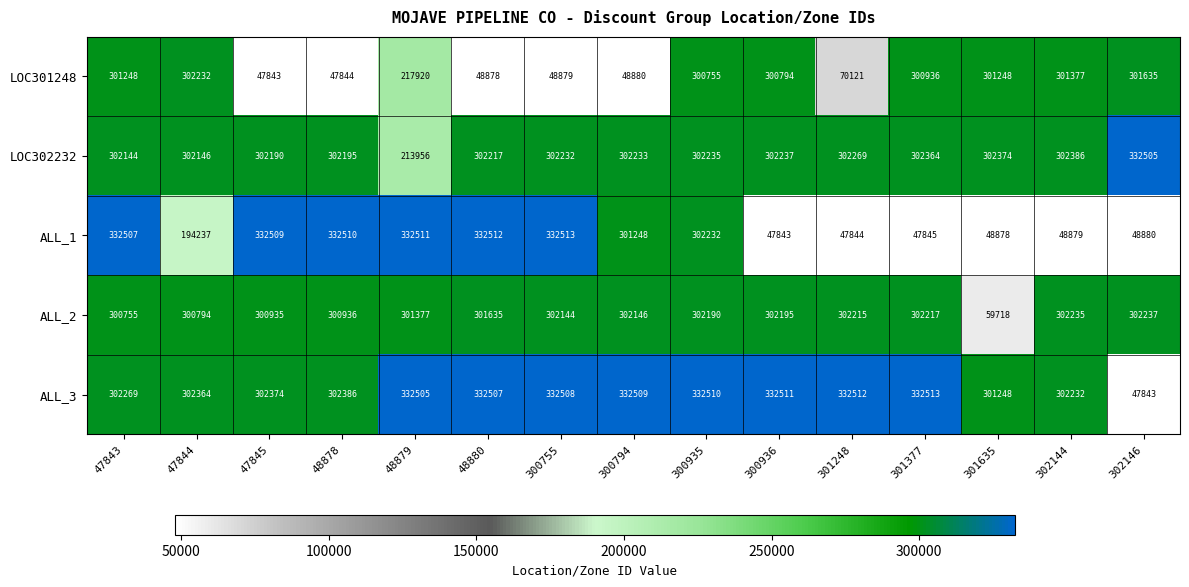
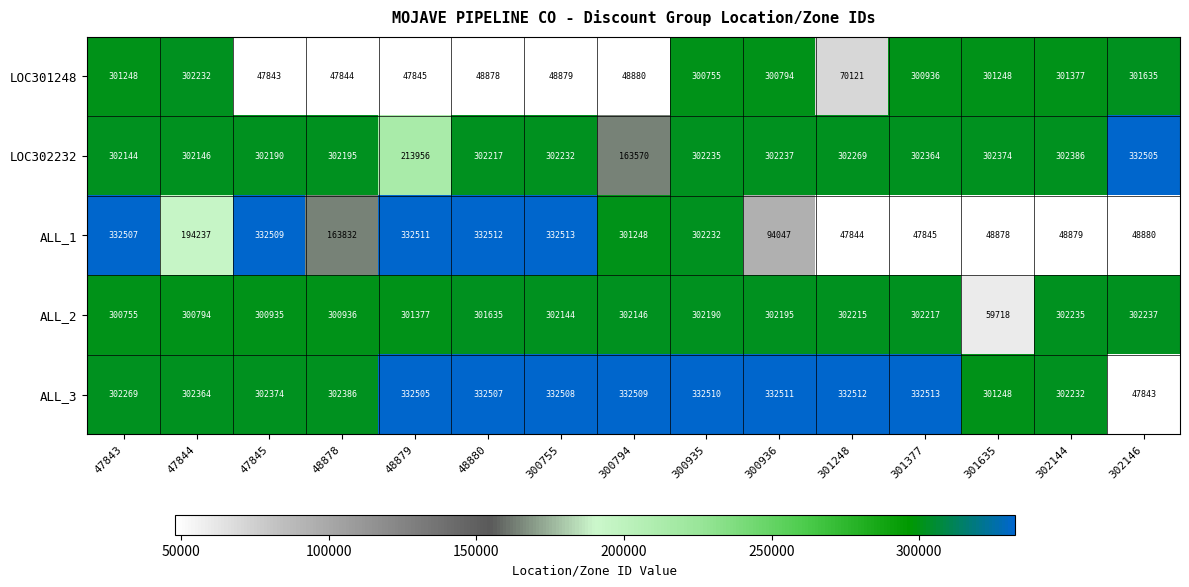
  {
    "LOC301248": {
      "47843": 301248,
      "47844": 302232,
      "47845": 47843,
      "48878": 47844,
-     "48879": 217920,
+     "48879": 47845,
      "48880": 48878,
      "300755": 48879,
      "300794": 48880,
      "300935": 300755,
      "300936": 300794,
      "301248": 70121,
      "301377": 300936,
      "301635": 301248,
      "302144": 301377,
      "302146": 301635
    },
    "LOC302232": {
      "47843": 302144,
      "47844": 302146,
      "47845": 302190,
      "48878": 302195,
      "48879": 213956,
      "48880": 302217,
      "300755": 302232,
-     "300794": 302233,
+     "300794": 163570,
      "300935": 302235,
      "300936": 302237,
      "301248": 302269,
      "301377": 302364,
      "301635": 302374,
      "302144": 302386,
      "302146": 332505
    },
    "ALL_1": {
      "47843": 332507,
      "47844": 194237,
      "47845": 332509,
-     "48878": 332510,
+     "48878": 163832,
      "48879": 332511,
      "48880": 332512,
      "300755": 332513,
      "300794": 301248,
      "300935": 302232,
-     "300936": 47843,
+     "300936": 94047,
      "301248": 47844,
      "301377": 47845,
      "301635": 48878,
      "302144": 48879,
      "302146": 48880
    },
    "ALL_2": {
      "47843": 300755,
      "47844": 300794,
      "47845": 300935,
      "48878": 300936,
      "48879": 301377,
      "48880": 301635,
      "300755": 302144,
      "300794": 302146,
      "300935": 302190,
      "300936": 302195,
      "301248": 302215,
      "301377": 302217,
      "301635": 59718,
      "302144": 302235,
      "302146": 302237
    },
    "ALL_3": {
      "47843": 302269,
      "47844": 302364,
      "47845": 302374,
      "48878": 302386,
      "48879": 332505,
      "48880": 332507,
      "300755": 332508,
      "300794": 332509,
      "300935": 332510,
      "300936": 332511,
      "301248": 332512,
      "301377": 332513,
      "301635": 301248,
      "302144": 302232,
      "302146": 47843
    }
  }
